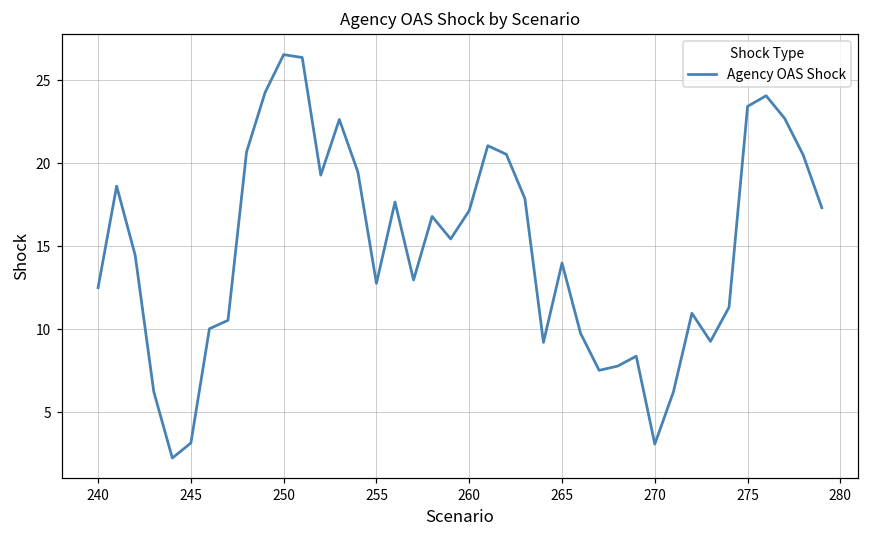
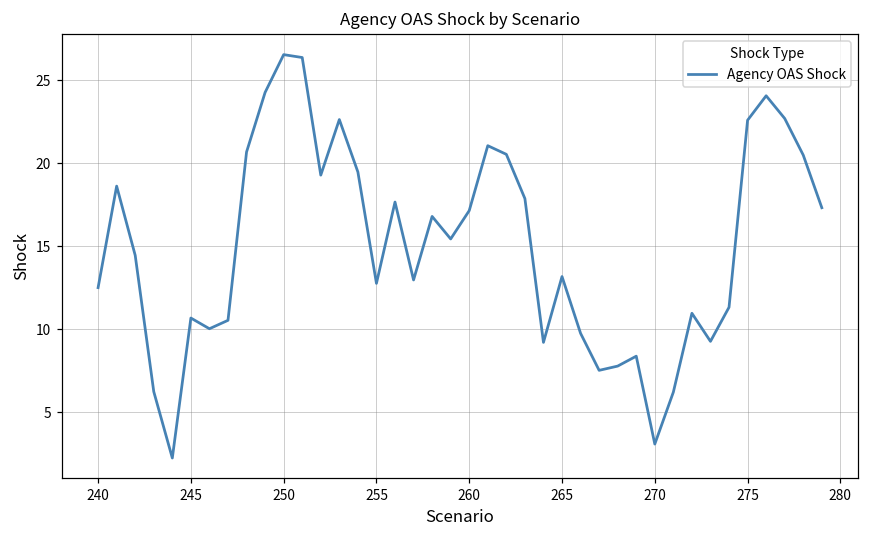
  {
    "240": 12.5,
-   "245": 3.1,
+   "245": 10.7,
    "250": 26.5,
    "255": 12.8,
    "260": 17.1,
-   "265": 14.0,
+   "265": 13.2,
    "270": 3.1,
-   "275": 23.4
+   "275": 22.6
  }
